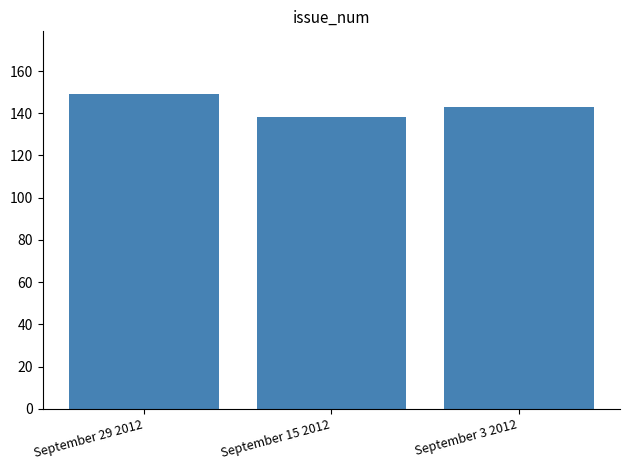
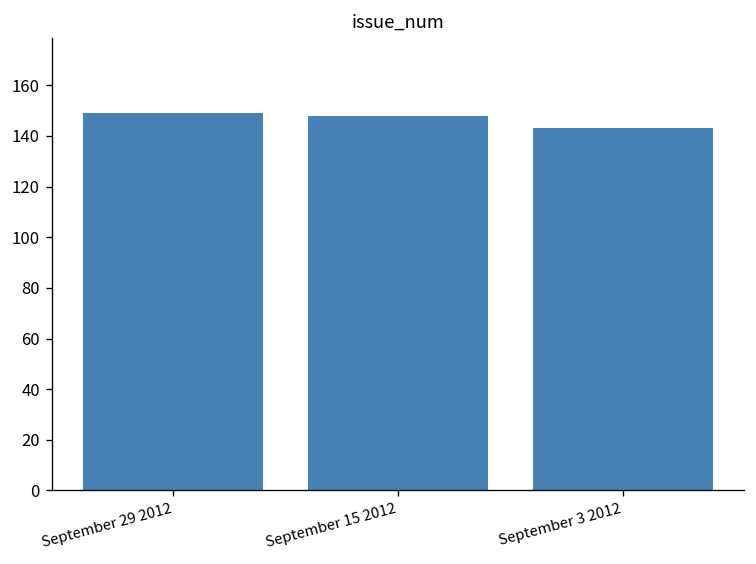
  {
    "September 29 2012": 149,
-   "September 15 2012": 138,
+   "September 15 2012": 148,
    "September 3 2012": 143
  }
